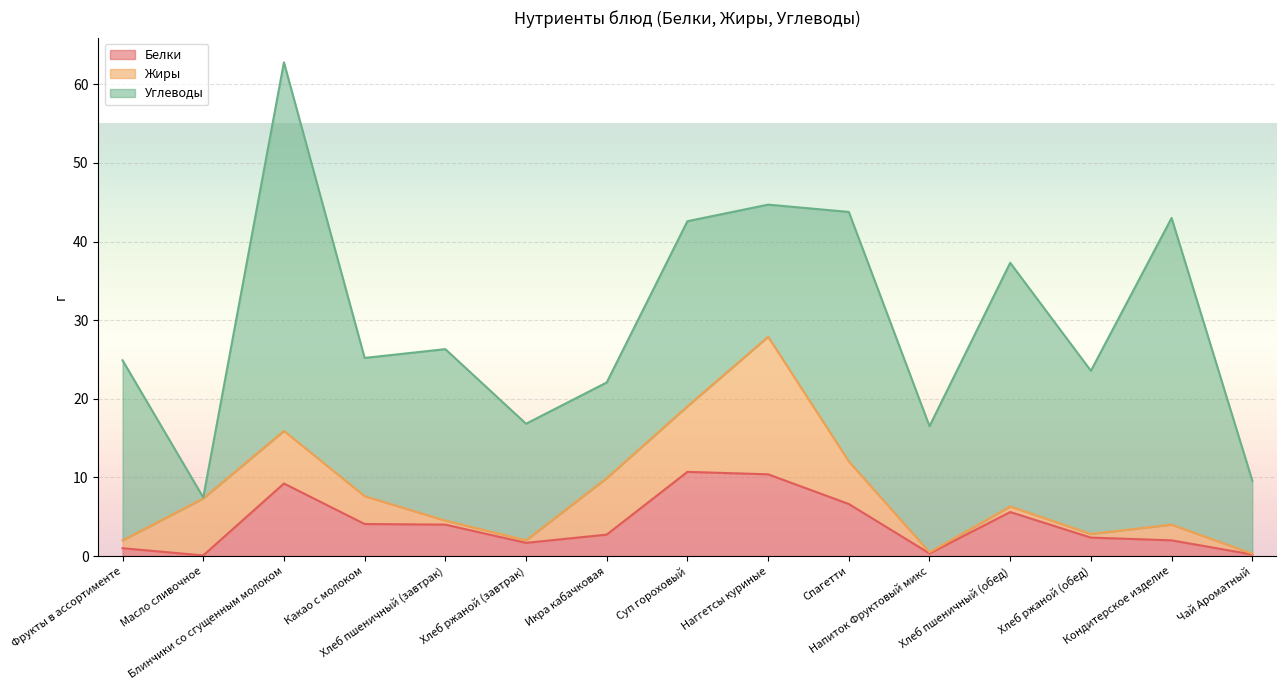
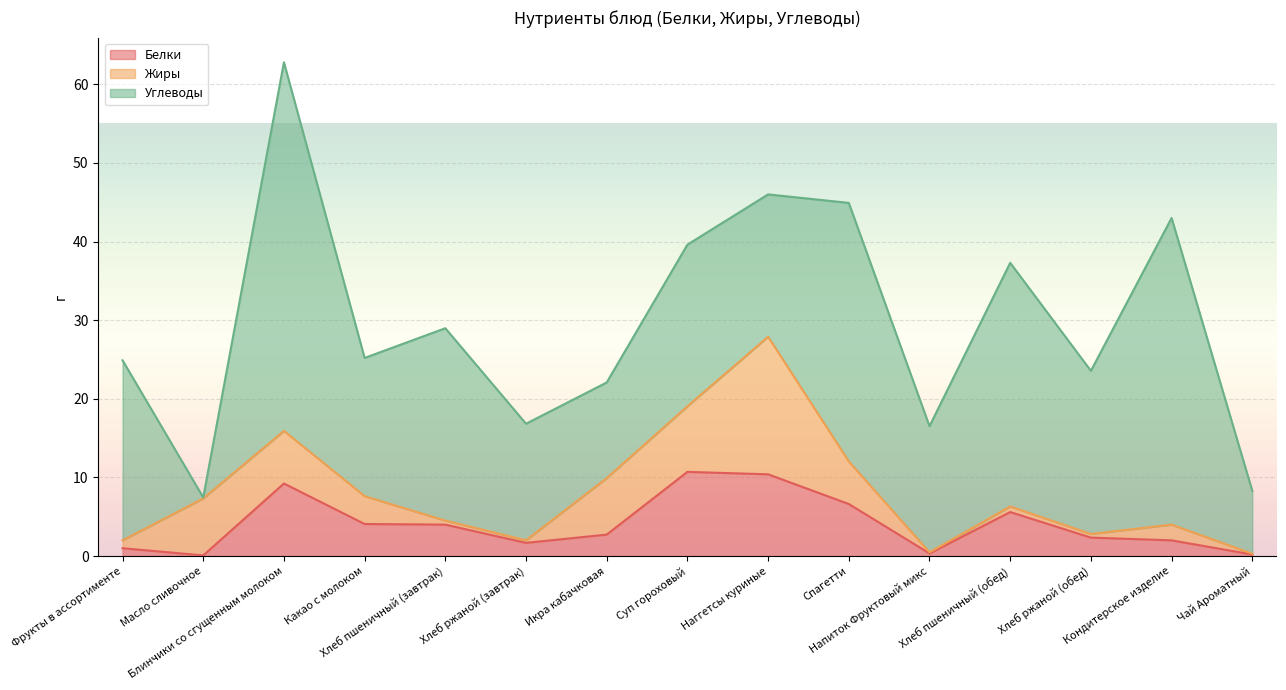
  {
    "Углеводы": {
      "Фрукты в ассортименте": 23,
      "Блинчики со сгущенным молоком": 47,
      "Какао с молоком": 18,
-     "Хлеб пшеничный (завтрак)": 22,
+     "Хлеб пшеничный (завтрак)": 24,
      "Хлеб ржаной (завтрак)": 15,
      "Икра кабачковая": 12,
-     "Суп гороховый": 24,
-     "Наггетсы куриные": 17,
-     "Спагетти": 32,
+     "Суп гороховый": 21,
+     "Наггетсы куриные": 18,
+     "Спагетти": 33,
      "Напиток Фруктовый микс": 16,
      "Хлеб пшеничный (обед)": 31,
      "Хлеб ржаной (обед)": 21,
      "Кондитерское изделие": 39,
-     "Чай Ароматный": 9
+     "Чай Ароматный": 8
    }
  }
